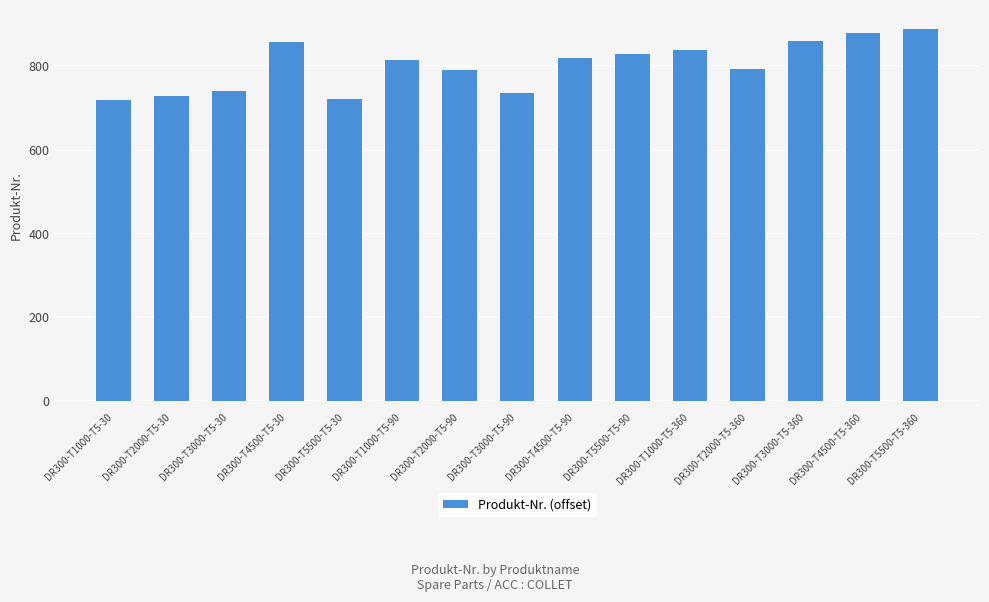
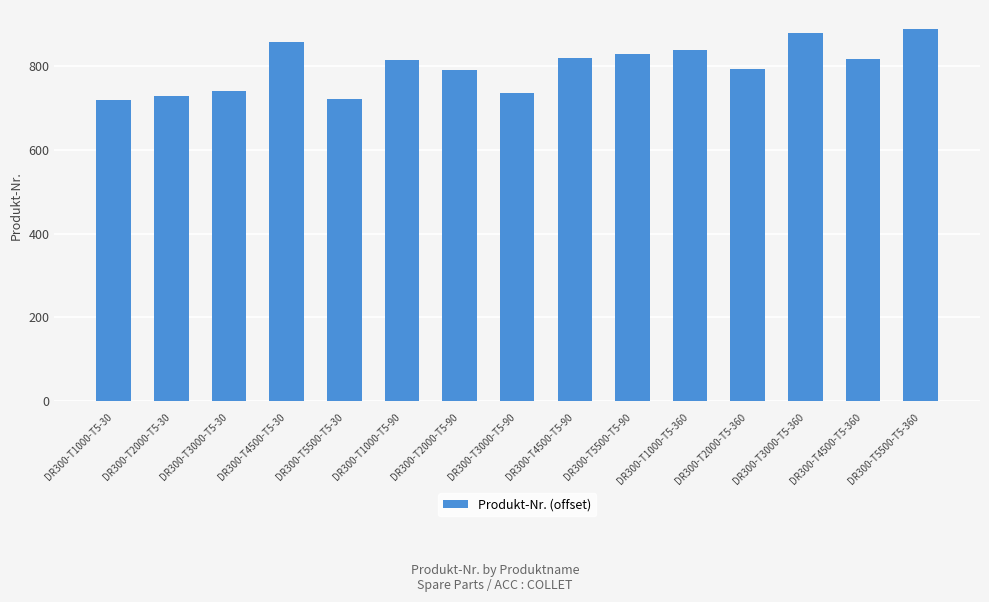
  {
    "DR300-T1000-T5-30": 720,
    "DR300-T2000-T5-30": 730,
    "DR300-T3000-T5-30": 740,
    "DR300-T4500-T5-30": 860,
    "DR300-T5500-T5-30": 720,
    "DR300-T1000-T5-90": 810,
    "DR300-T2000-T5-90": 790,
    "DR300-T3000-T5-90": 740,
    "DR300-T4500-T5-90": 820,
    "DR300-T5500-T5-90": 830,
    "DR300-T1000-T5-360": 840,
    "DR300-T2000-T5-360": 790,
-   "DR300-T3000-T5-360": 860,
-   "DR300-T4500-T5-360": 880,
+   "DR300-T3000-T5-360": 880,
+   "DR300-T4500-T5-360": 820,
    "DR300-T5500-T5-360": 890
  }
